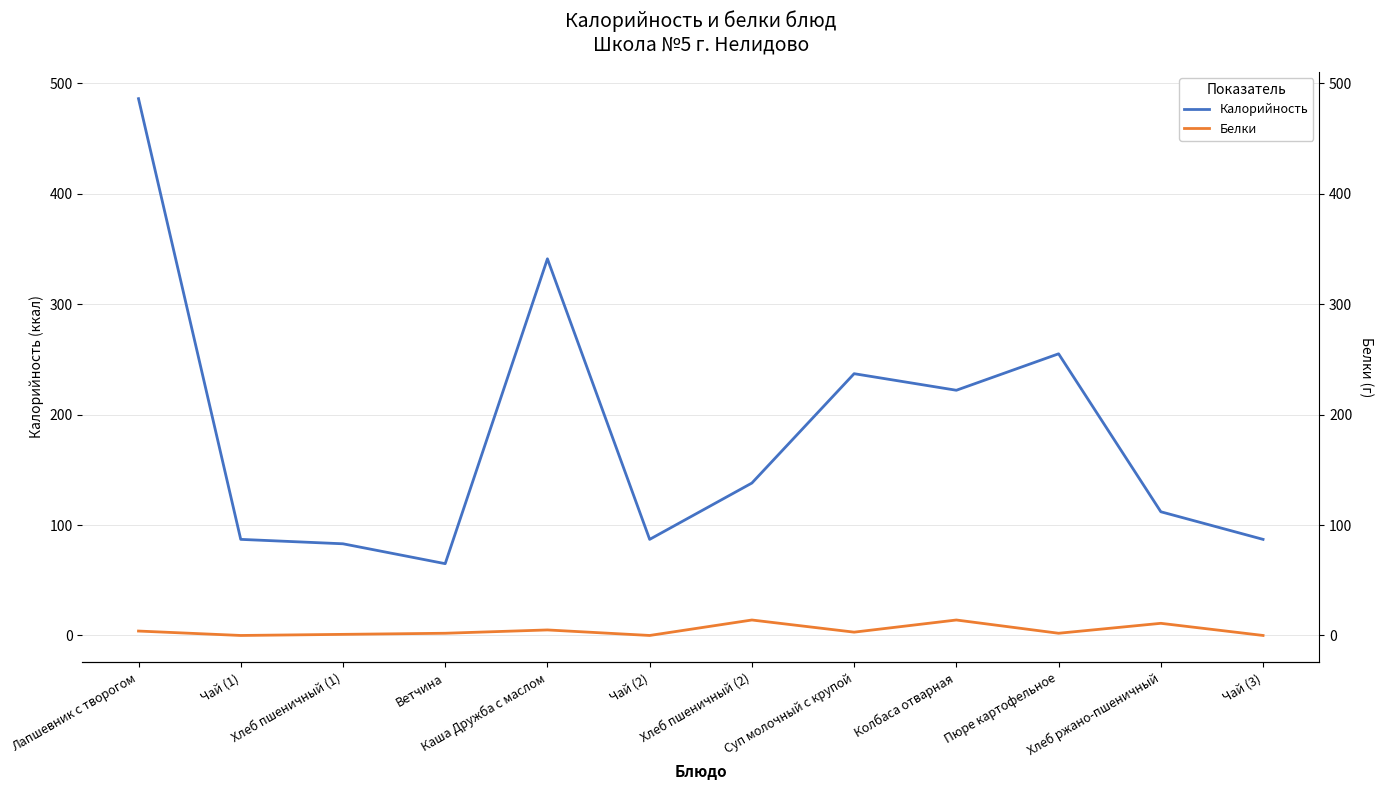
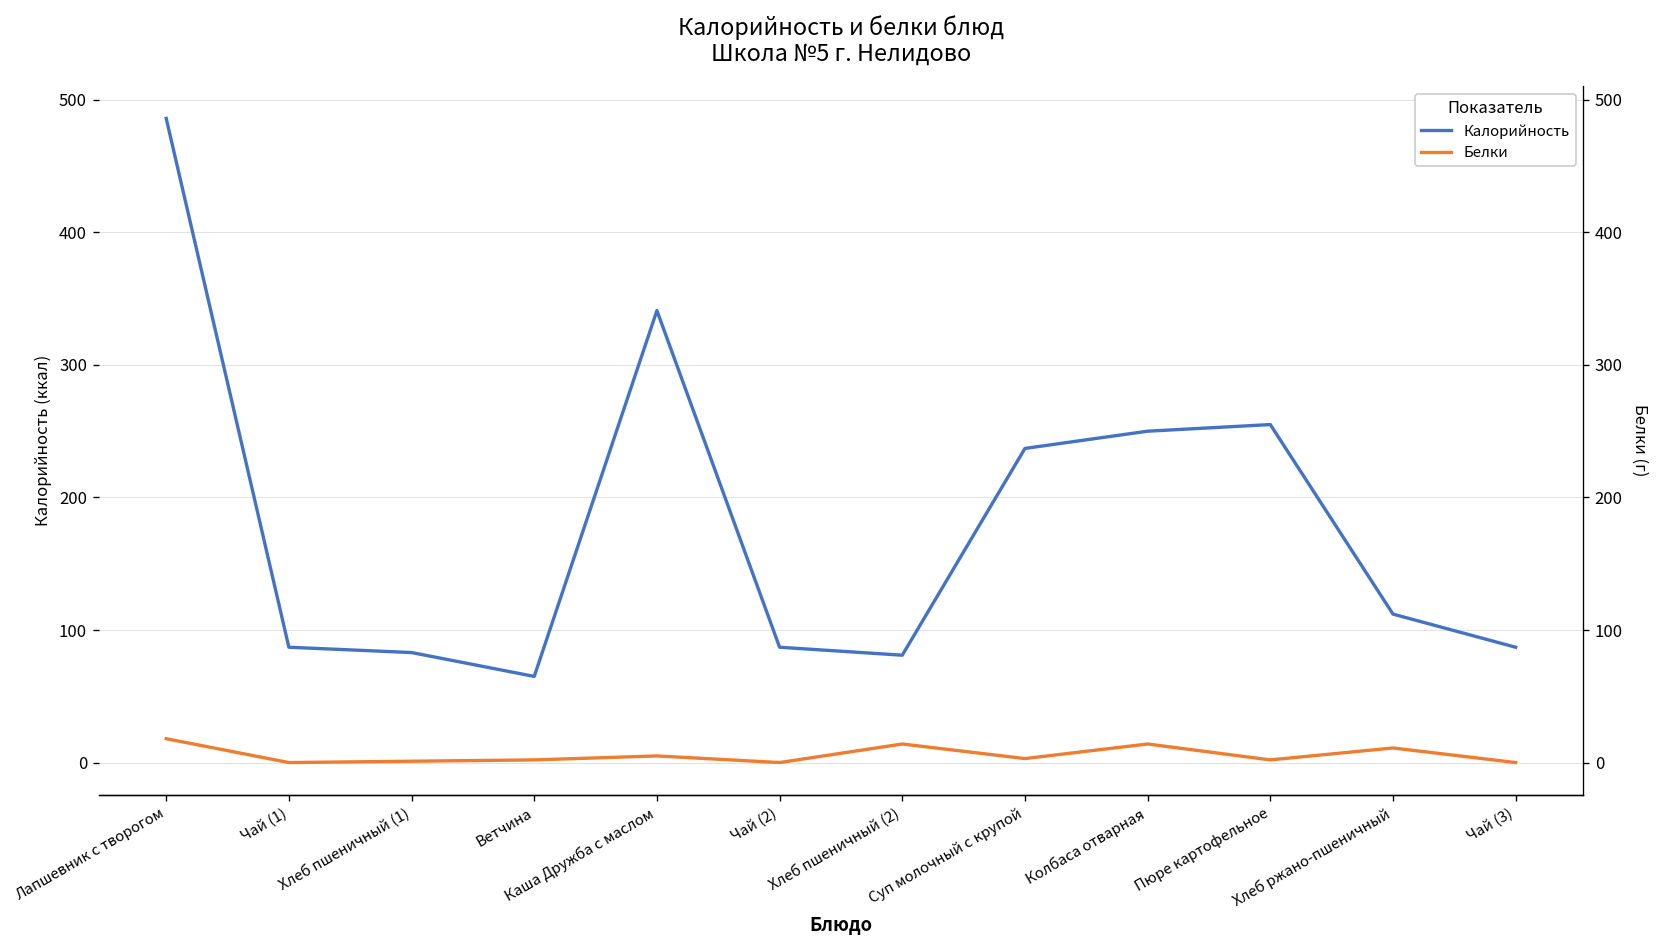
  {
    "Калорийность": {
      "Лапшевник с творогом": 486,
      "Чай (1)": 87,
      "Хлеб пшеничный (1)": 83,
      "Ветчина": 65,
      "Каша Дружба с маслом": 341,
      "Чай (2)": 87,
-     "Хлеб пшеничный (2)": 138,
+     "Хлеб пшеничный (2)": 81,
      "Суп молочный с крупой": 237,
-     "Колбаса отварная": 222,
+     "Колбаса отварная": 250,
      "Пюре картофельное": 255,
      "Хлеб ржано-пшеничный": 112,
      "Чай (3)": 87
    },
    "Белки": {
-     "Лапшевник с творогом": 4,
+     "Лапшевник с творогом": 18,
      "Чай (1)": 0,
      "Хлеб пшеничный (1)": 1,
      "Ветчина": 2,
      "Каша Дружба с маслом": 5,
      "Чай (2)": 0,
      "Хлеб пшеничный (2)": 14,
      "Суп молочный с крупой": 3,
      "Колбаса отварная": 14,
      "Пюре картофельное": 2,
      "Хлеб ржано-пшеничный": 11,
      "Чай (3)": 0
    }
  }
